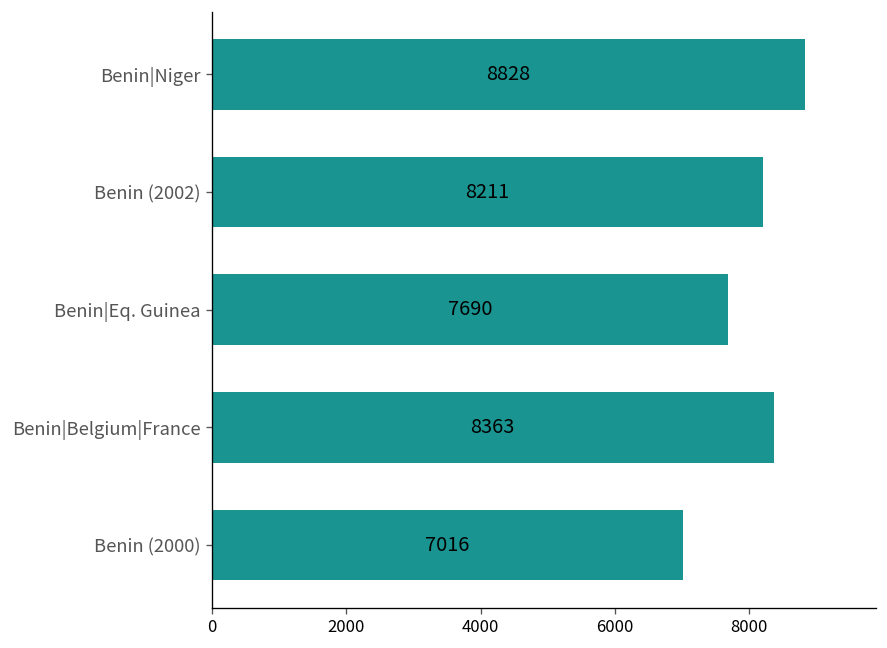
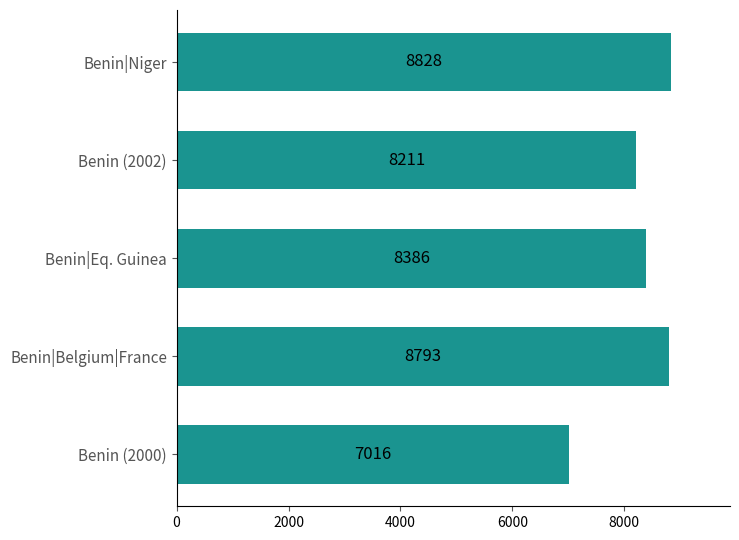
  {
    "Benin|Niger": 8828,
    "Benin (2002)": 8211,
-   "Benin|Eq. Guinea": 7690,
-   "Benin|Belgium|France": 8363,
+   "Benin|Eq. Guinea": 8386,
+   "Benin|Belgium|France": 8793,
    "Benin (2000)": 7016
  }
